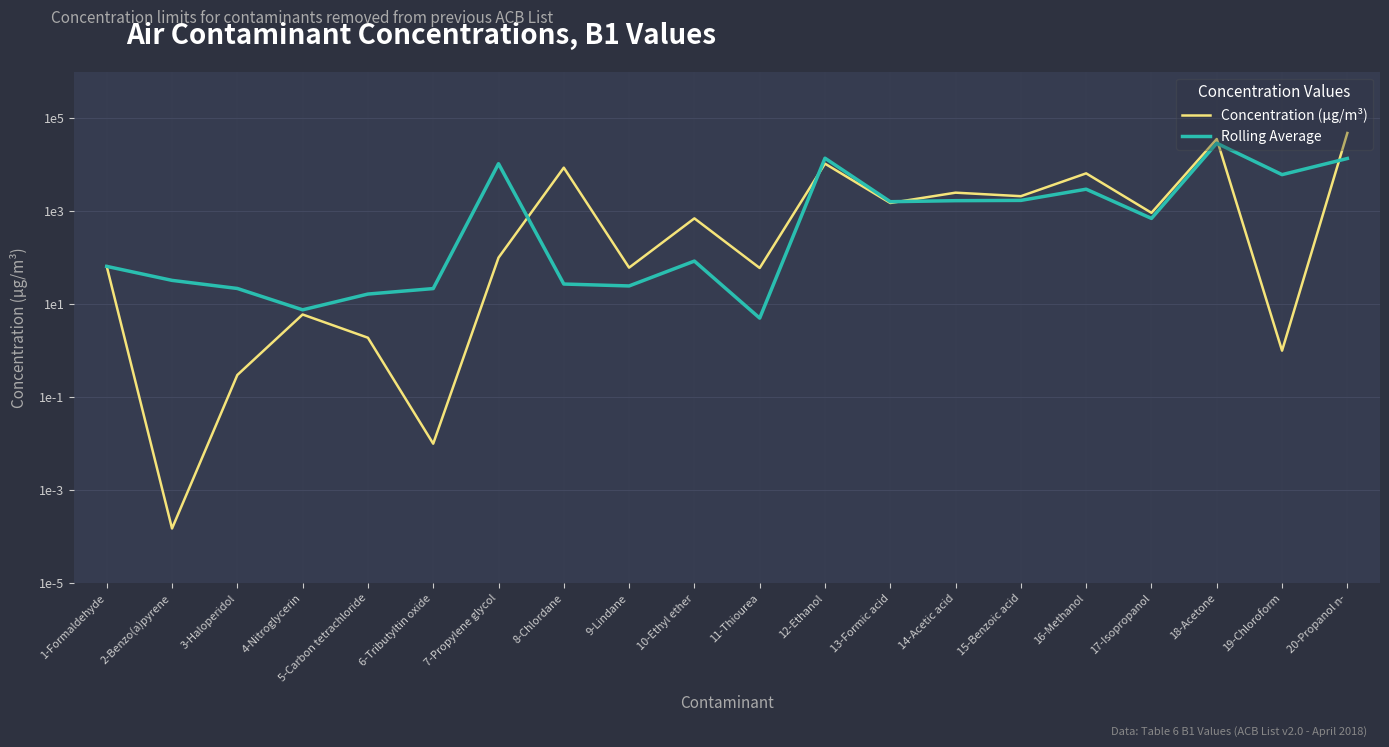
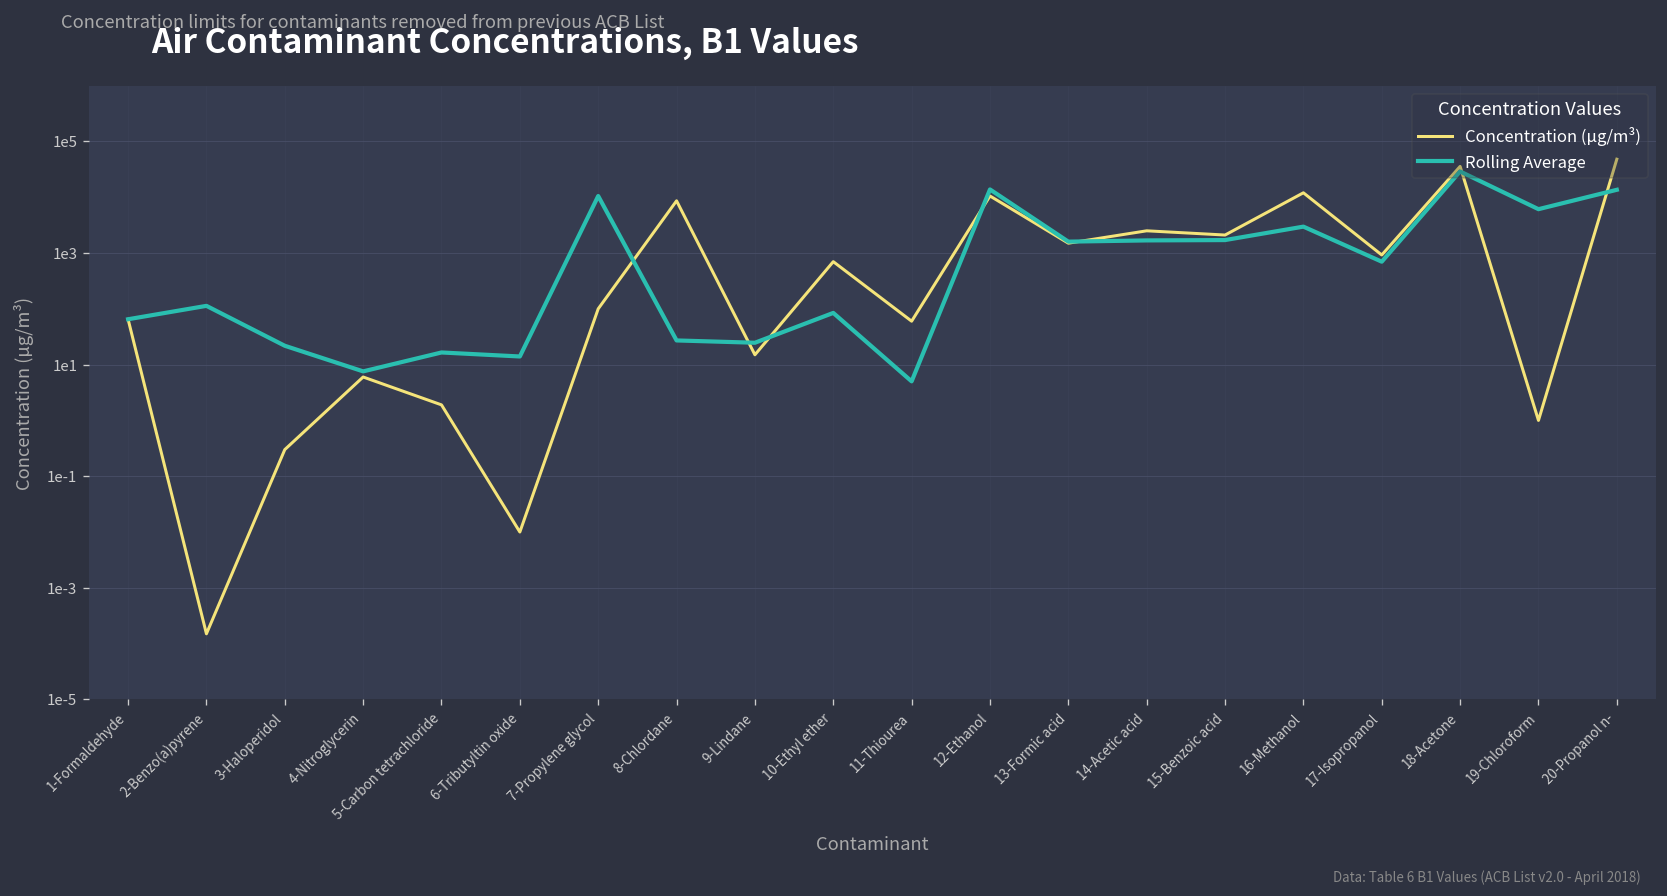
  {
    "Concentration (µg/m³)": {
      "2-Benzo(a)pyrene": 0.00015,
      "3-Haloperidol": 0.3,
      "4-Nitroglycerin": 6,
      "5-Carbon tetrachloride": 2,
      "6-Tributyltin oxide": 0.010,
      "7-Propylene glycol": 100,
      "8-Chlordane": 9000,
-     "9-Lindane": 60,
+     "9-Lindane": 15,
      "10-Ethyl ether": 700,
      "11-Thiourea": 60,
      "12-Ethanol": 11000,
      "14-Acetic acid": 3000,
      "15-Benzoic acid": 2000,
-     "16-Methanol": 7000,
+     "16-Methanol": 12000,
      "17-Isopropanol": 900,
      "19-Chloroform": 1
    },
    "Rolling Average": {
-     "2-Benzo(a)pyrene": 30,
+     "2-Benzo(a)pyrene": 110,
      "3-Haloperidol": 20,
      "4-Nitroglycerin": 8,
      "5-Carbon tetrachloride": 17,
-     "6-Tributyltin oxide": 20,
+     "6-Tributyltin oxide": 14,
      "7-Propylene glycol": 10000,
      "8-Chlordane": 30,
      "9-Lindane": 20,
      "10-Ethyl ether": 80,
      "11-Thiourea": 5,
      "12-Ethanol": 14000,
      "14-Acetic acid": 1700,
      "15-Benzoic acid": 1700,
      "16-Methanol": 3000,
      "17-Isopropanol": 700,
      "19-Chloroform": 6000,
      "20-Propanol n-": 14000
    }
  }
